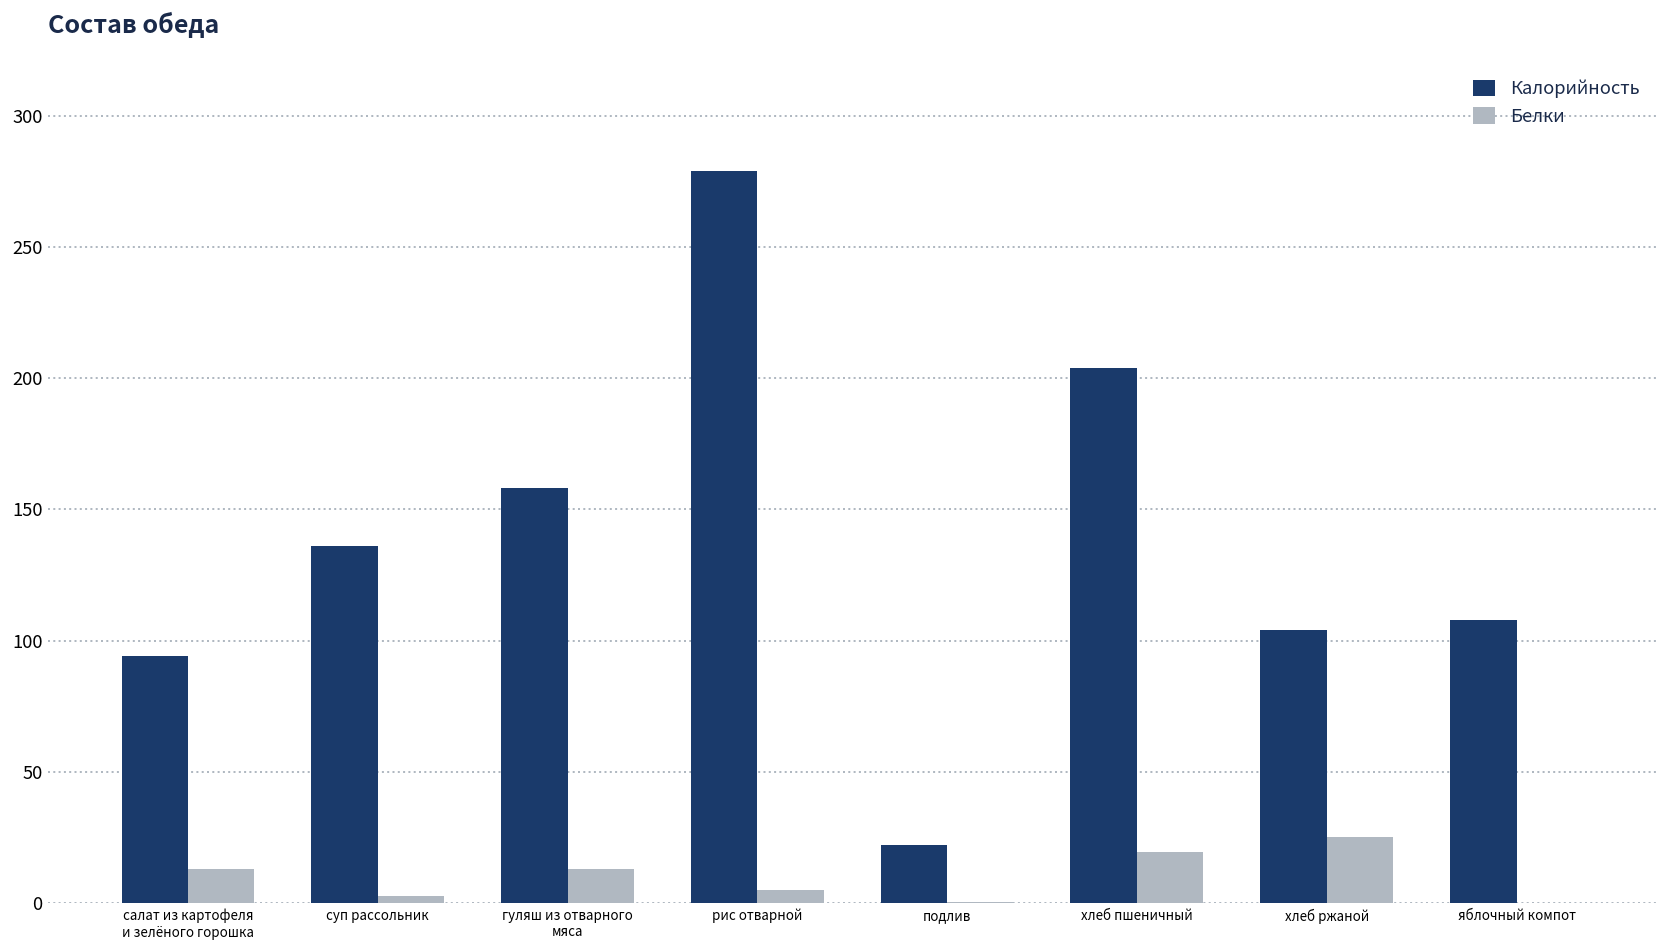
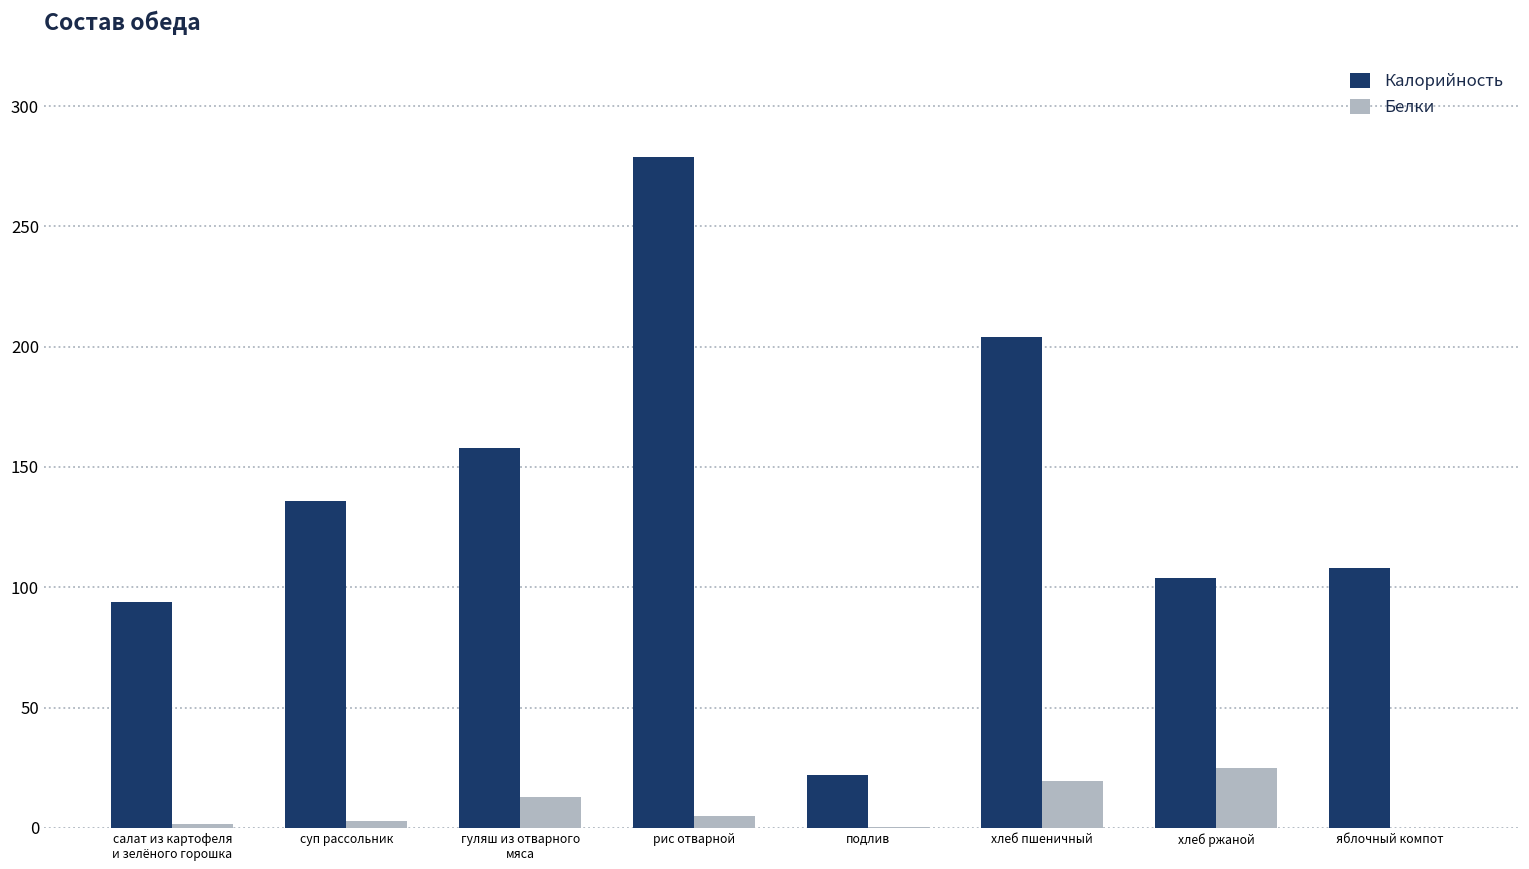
  {
    "Калорийность": {
      "салат из картофеля и зелёного горошка": 94,
      "суп рассольник": 136,
      "гуляш из отварного мяса": 158,
      "рис отварной": 279,
      "подлив": 22,
      "хлеб пшеничный": 204,
      "хлеб ржаной": 104,
      "яблочный компот": 108
    },
    "Белки": {
-     "салат из картофеля и зелёного горошка": 13,
+     "салат из картофеля и зелёного горошка": 2,
      "суп рассольник": 3,
      "гуляш из отварного мяса": 13,
      "рис отварной": 5,
      "хлеб пшеничный": 19,
      "хлеб ржаной": 25
    }
  }
